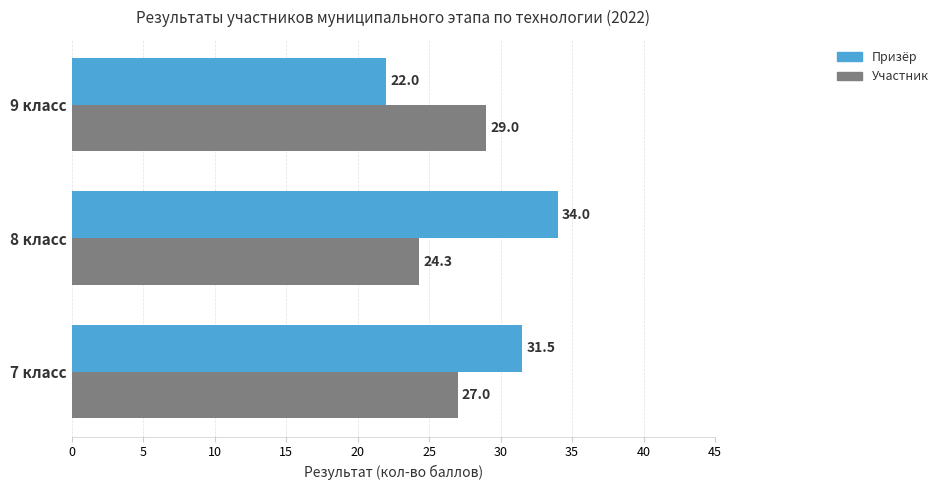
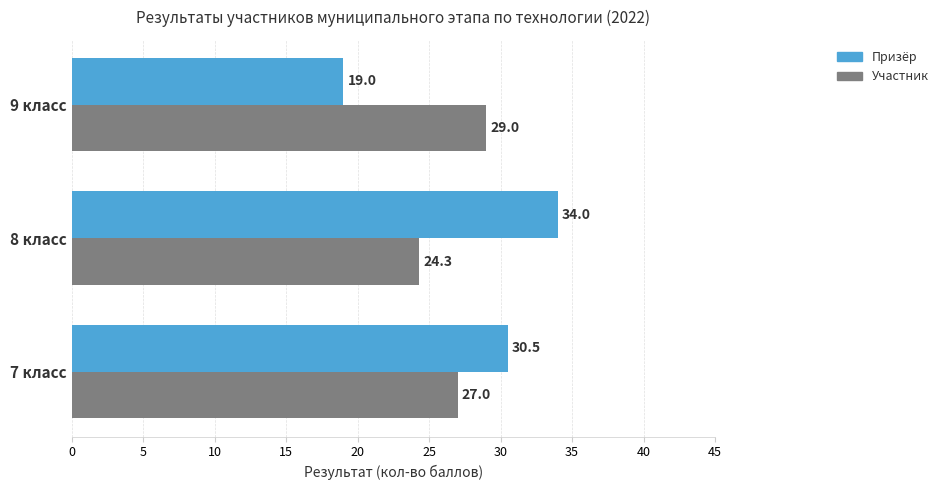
  {
    "Призёр": {
-     "9 класс": 22.0,
+     "9 класс": 19.0,
      "8 класс": 34.0,
-     "7 класс": 31.5
+     "7 класс": 30.5
    },
    "Участник": {
      "9 класс": 29.0,
      "8 класс": 24.3,
      "7 класс": 27.0
    }
  }
